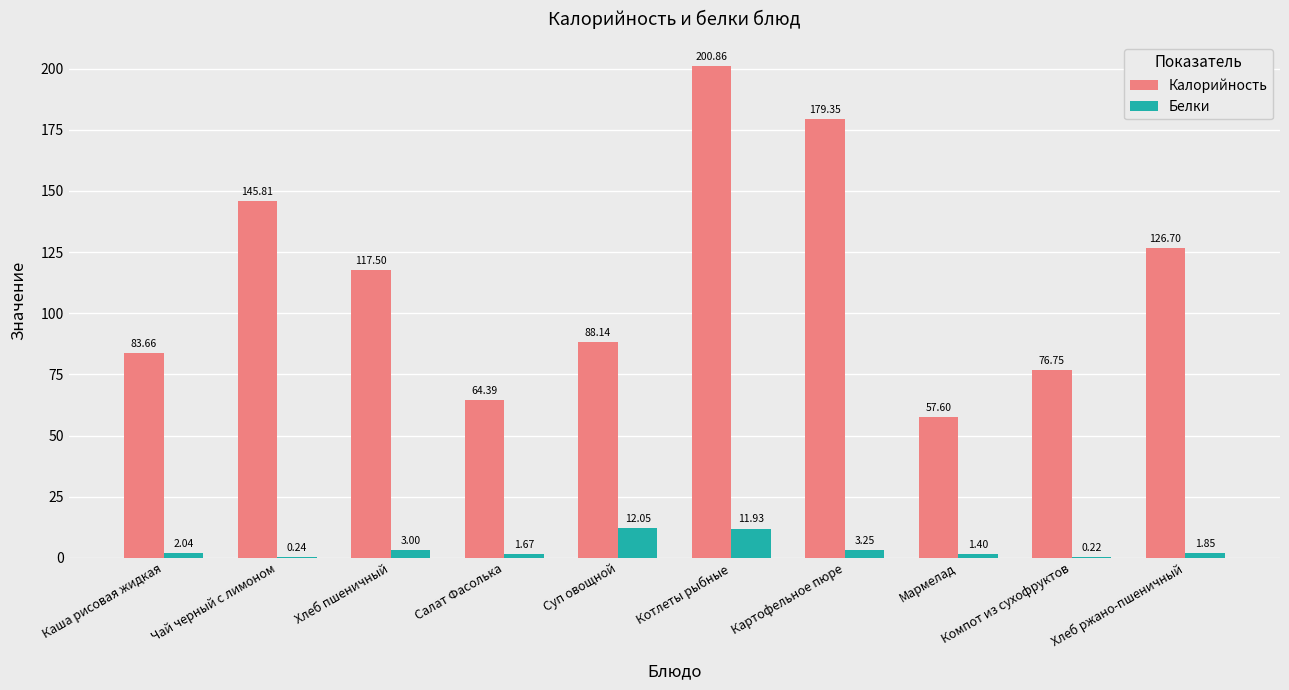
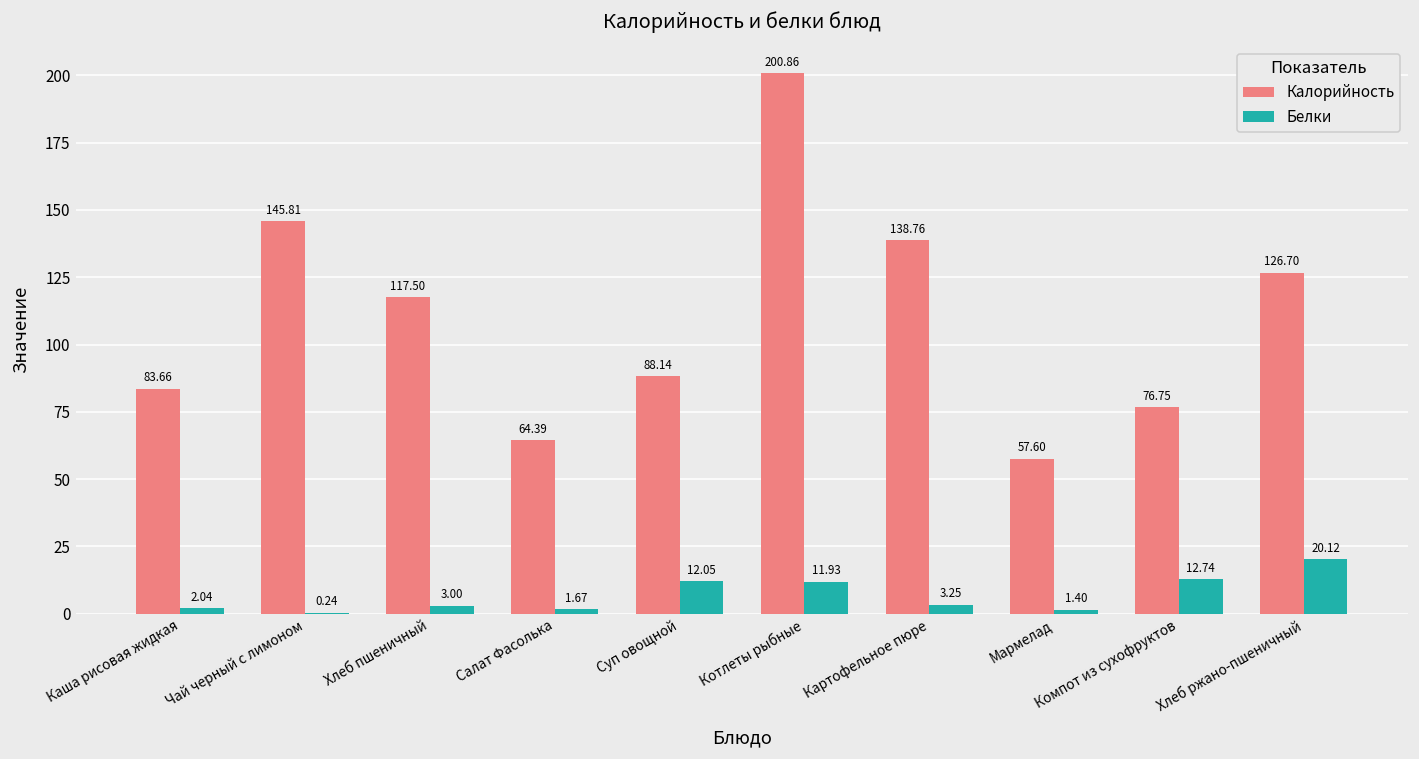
  {
    "Калорийность": {
      "Каша рисовая жидкая": 83.66,
      "Чай черный с лимоном": 145.81,
      "Хлеб пшеничный": 117.50,
      "Салат Фасолька": 64.39,
      "Суп овощной": 88.14,
      "Котлеты рыбные": 200.86,
-     "Картофельное пюре": 179.35,
+     "Картофельное пюре": 138.76,
      "Мармелад": 57.60,
      "Компот из сухофруктов": 76.75,
      "Хлеб ржано-пшеничный": 126.70
    },
    "Белки": {
      "Каша рисовая жидкая": 2.04,
      "Чай черный с лимоном": 0.24,
      "Хлеб пшеничный": 3.00,
      "Салат Фасолька": 1.67,
      "Суп овощной": 12.05,
      "Котлеты рыбные": 11.93,
      "Картофельное пюре": 3.25,
      "Мармелад": 1.40,
-     "Компот из сухофруктов": 0.22,
-     "Хлеб ржано-пшеничный": 1.85
+     "Компот из сухофруктов": 12.74,
+     "Хлеб ржано-пшеничный": 20.12
    }
  }
